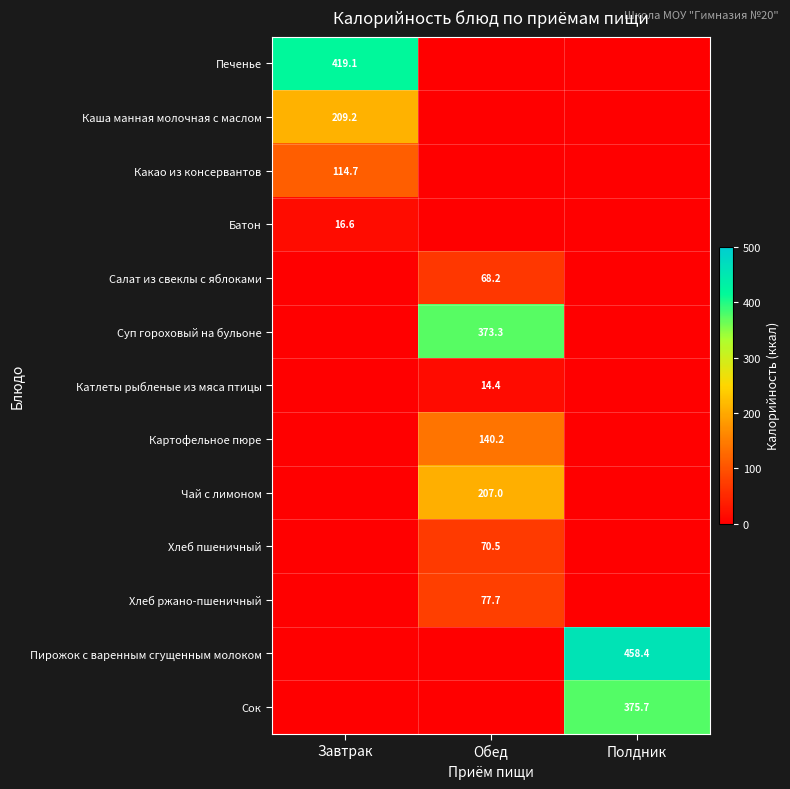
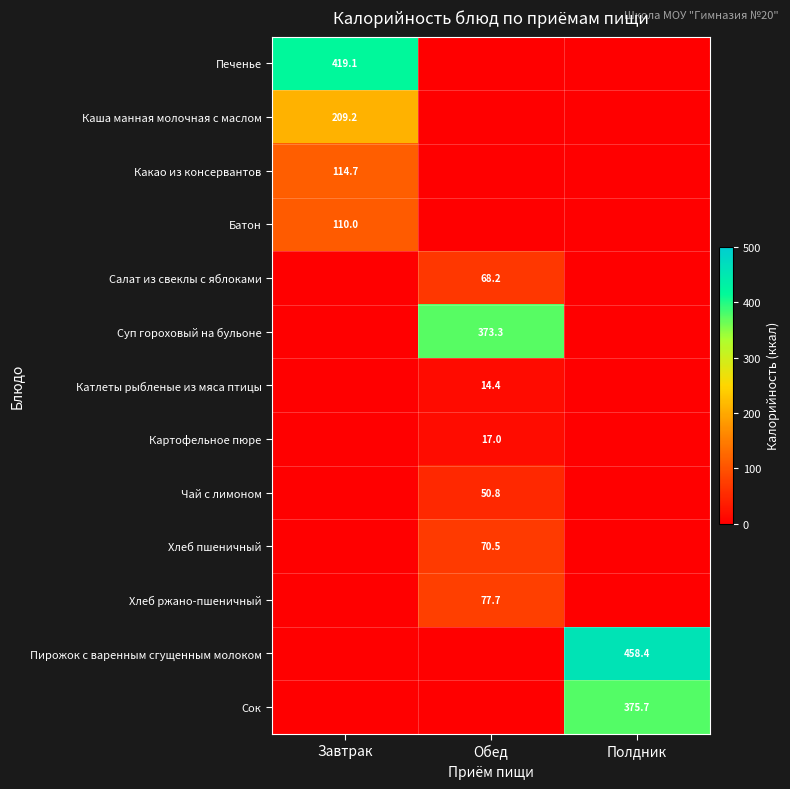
  {
    "Печенье": {
      "Завтрак": 419.1
    },
    "Каша манная молочная с маслом": {
      "Завтрак": 209.2
    },
    "Какао из консервантов": {
      "Завтрак": 114.7
    },
    "Батон": {
-     "Завтрак": 16.6
+     "Завтрак": 110.0
    },
    "Салат из свеклы с яблоками": {
      "Обед": 68.2
    },
    "Суп гороховый на бульоне": {
      "Обед": 373.3
    },
    "Катлеты рыбленые из мяса птицы": {
      "Обед": 14.4
    },
    "Картофельное пюре": {
-     "Обед": 140.2
+     "Обед": 17.0
    },
    "Чай с лимоном": {
-     "Обед": 207.0
+     "Обед": 50.8
    },
    "Хлеб пшеничный": {
      "Обед": 70.5
    },
    "Хлеб ржано-пшеничный": {
      "Обед": 77.7
    },
    "Пирожок с варенным сгущенным молоком": {
      "Полдник": 458.4
    },
    "Сок": {
      "Полдник": 375.7
    }
  }
